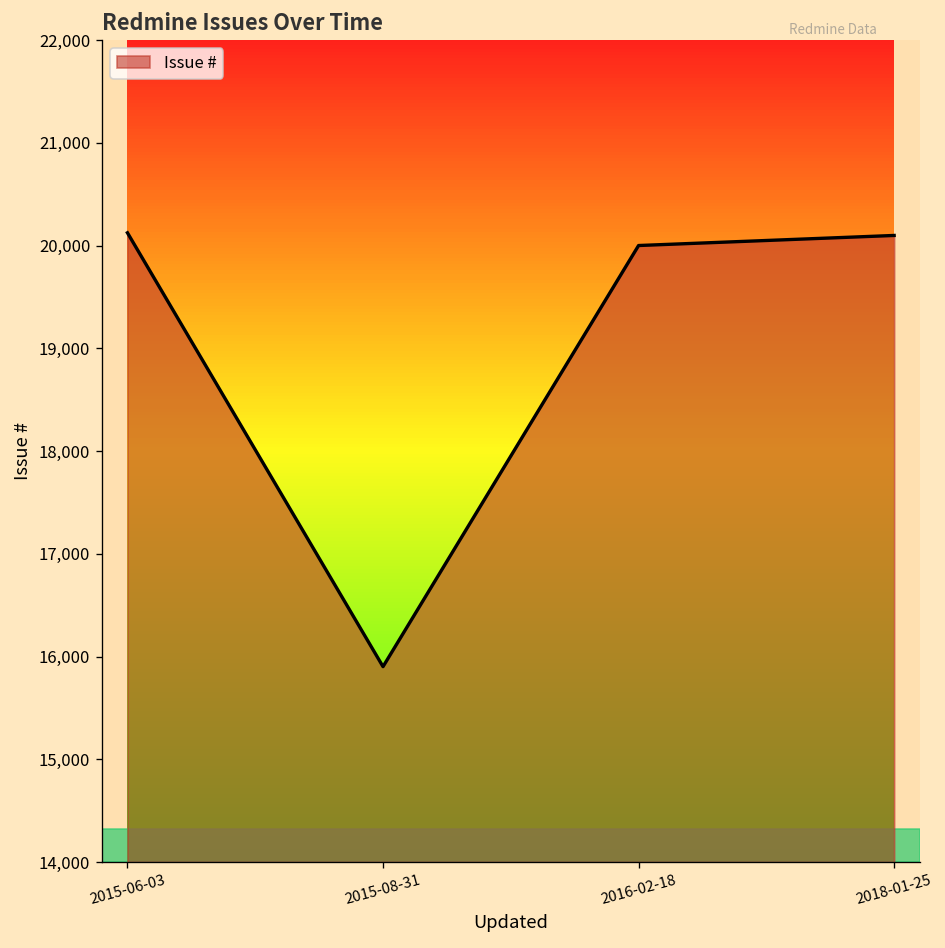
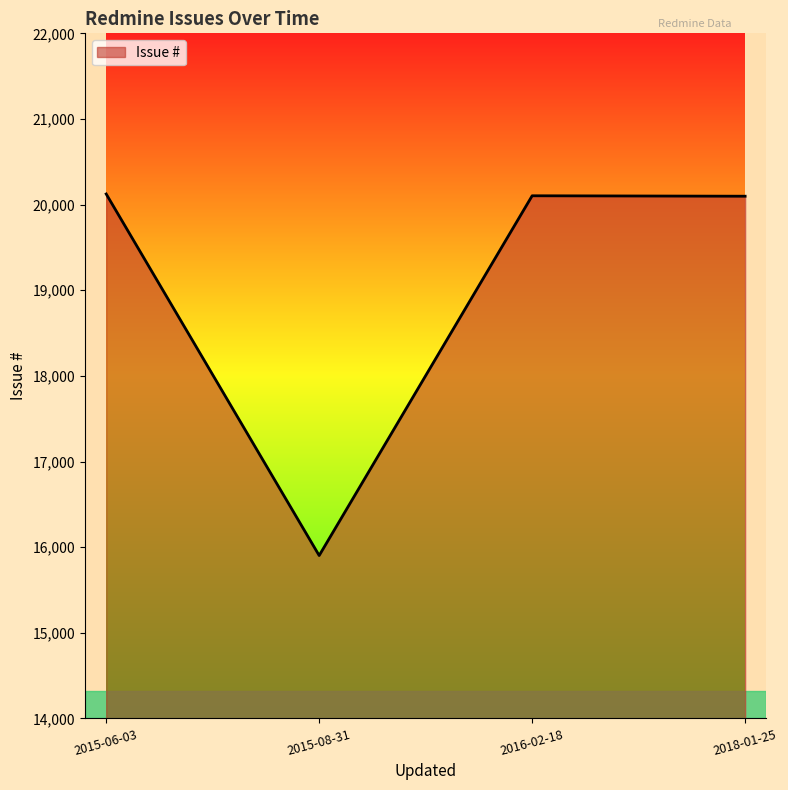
  {
    "2015-06-03": "20,100",
    "2015-08-31": "15,900",
-   "2016-02-18": "20,000",
+   "2016-02-18": "20,100",
    "2018-01-25": "20,100"
  }
